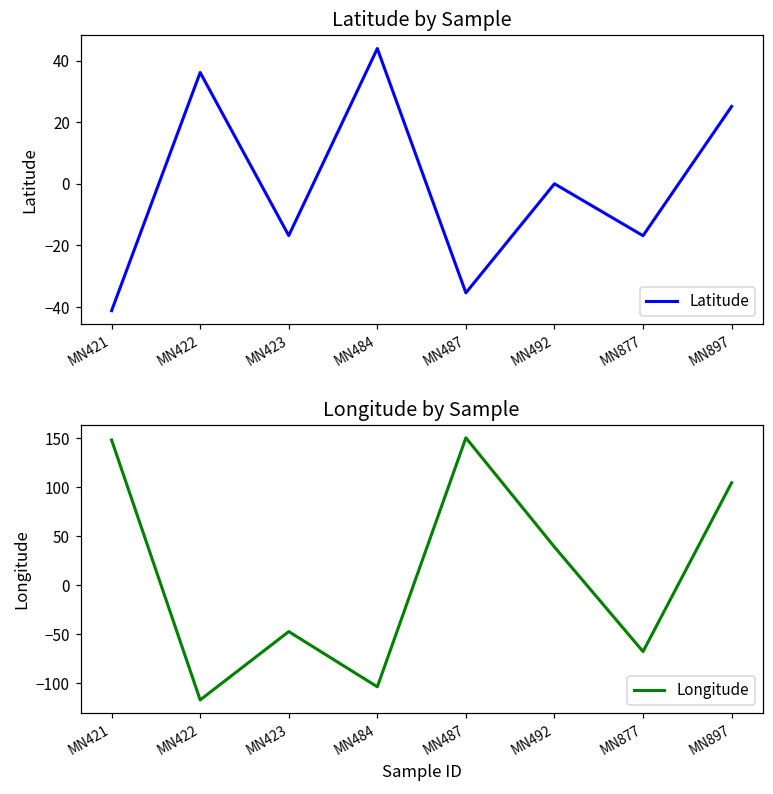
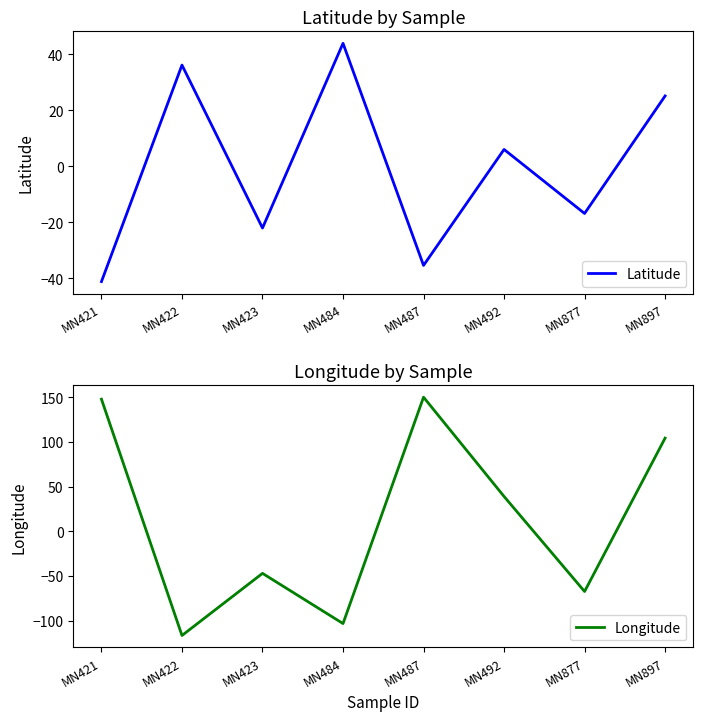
  {
    "Latitude by Sample": {
      "MN421": -41,
      "MN422": 36,
-     "MN423": -17,
+     "MN423": -22,
      "MN484": 44,
      "MN487": -35,
-     "MN492": 0,
+     "MN492": 6,
      "MN877": -17,
      "MN897": 25
    },
    "Longitude by Sample": {
      "MN421": 150,
      "MN422": -120,
      "MN423": -50,
      "MN484": -100,
      "MN487": 150,
      "MN492": 40,
      "MN877": -70,
      "MN897": 100
    }
  }
